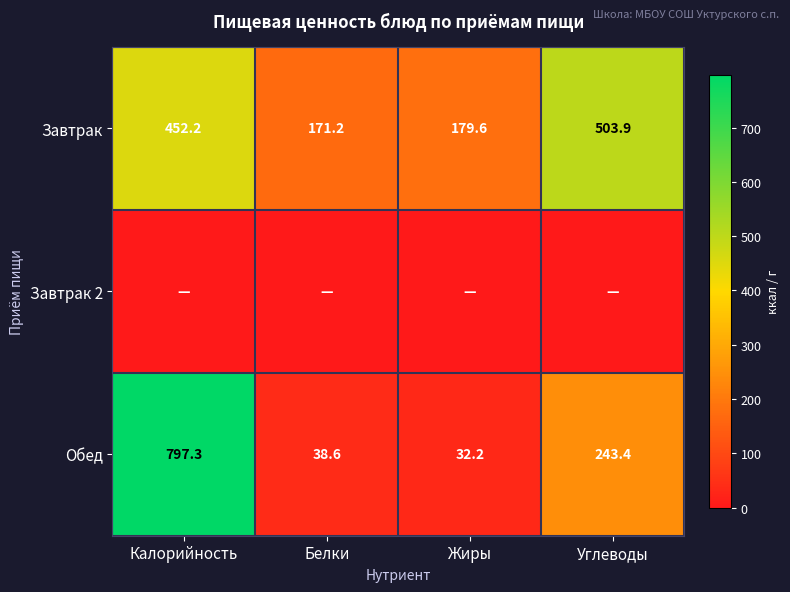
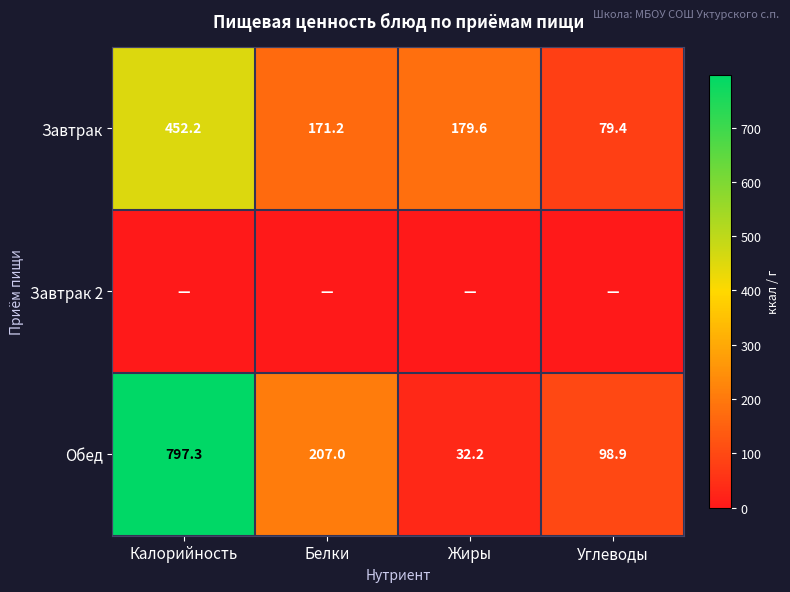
  {
    "Завтрак": {
      "Калорийность": 452.2,
      "Белки": 171.2,
      "Жиры": 179.6,
-     "Углеводы": 503.9
+     "Углеводы": 79.4
    },
    "Обед": {
      "Калорийность": 797.3,
-     "Белки": 38.6,
+     "Белки": 207.0,
      "Жиры": 32.2,
-     "Углеводы": 243.4
+     "Углеводы": 98.9
    }
  }
